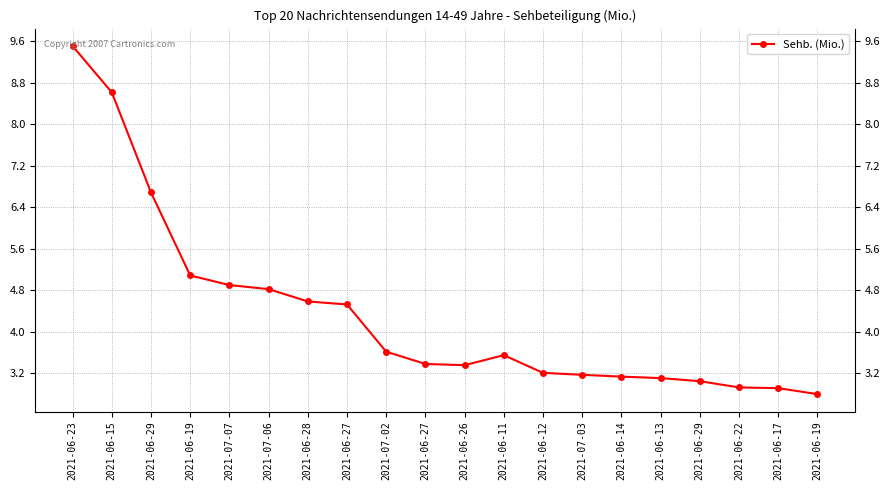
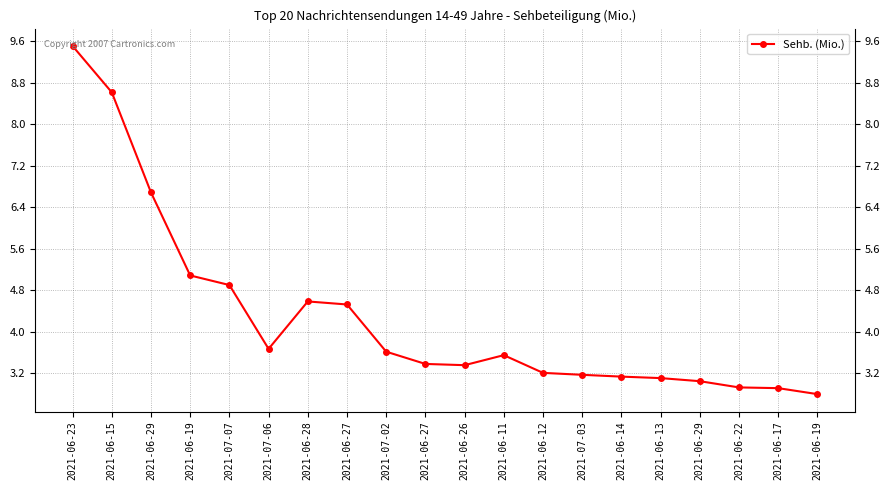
  {
    "2021-06-15": 8.6,
    "2021-07-07": 4.9,
-   "2021-07-06": 4.8,
+   "2021-07-06": 3.7,
    "2021-06-28": 4.6,
    "2021-07-02": 3.6,
    "2021-06-26": 3.4,
    "2021-06-11": 3.5,
    "2021-06-12": 3.2,
    "2021-07-03": 3.2,
    "2021-06-14": 3.1,
    "2021-06-13": 3.1,
    "2021-06-22": 2.9,
    "2021-06-17": 2.9
  }
